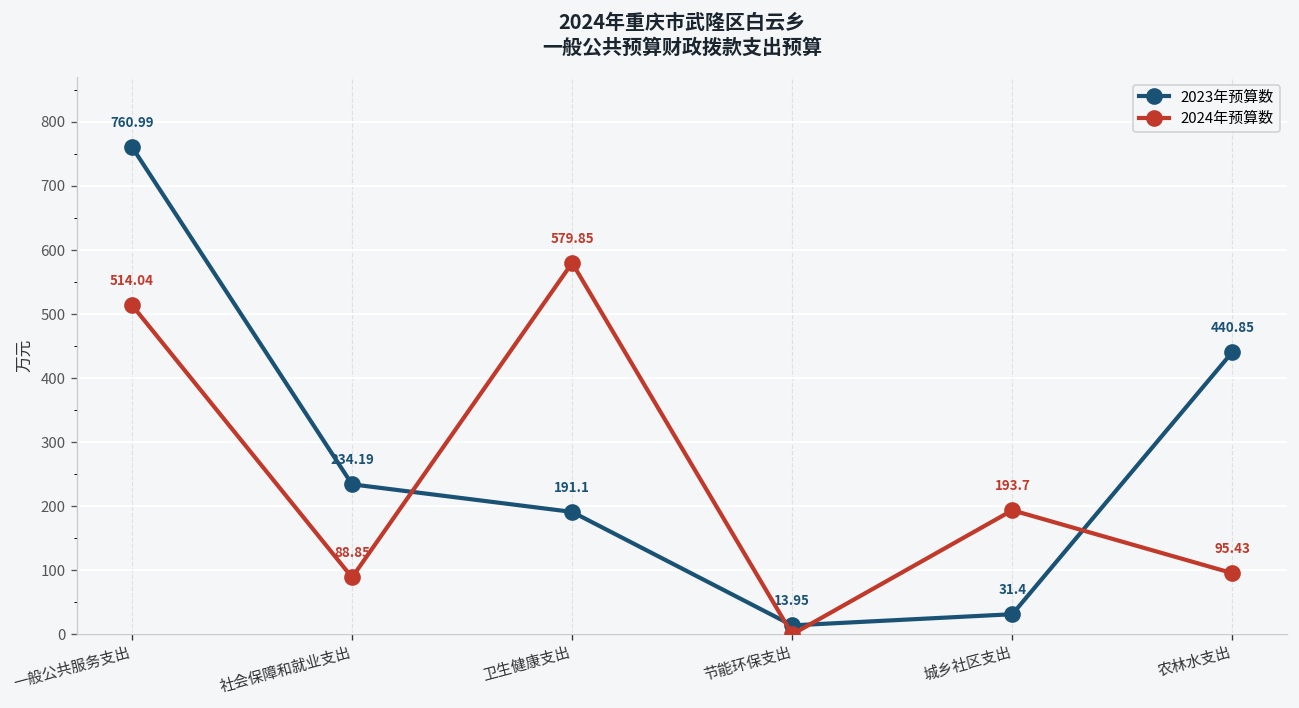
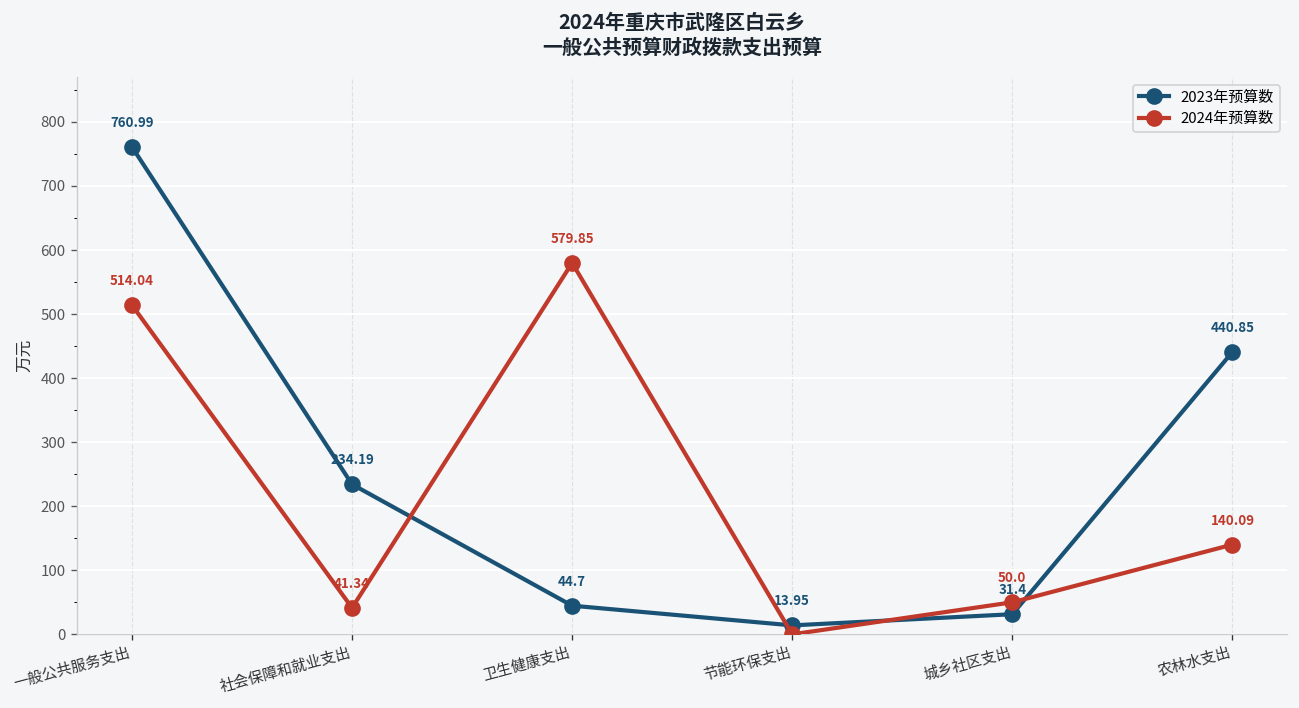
  {
    "2023年预算数": {
      "一般公共服务支出": 760.99,
      "社会保障和就业支出": 234.19,
-     "卫生健康支出": 191.1,
+     "卫生健康支出": 44.7,
      "节能环保支出": 13.95,
      "城乡社区支出": 31.4,
      "农林水支出": 440.85
    },
    "2024年预算数": {
      "一般公共服务支出": 514.04,
-     "社会保障和就业支出": 88.85,
+     "社会保障和就业支出": 41.34,
      "卫生健康支出": 579.85,
-     "城乡社区支出": 193.7,
-     "农林水支出": 95.43
+     "城乡社区支出": 50.0,
+     "农林水支出": 140.09
    }
  }
